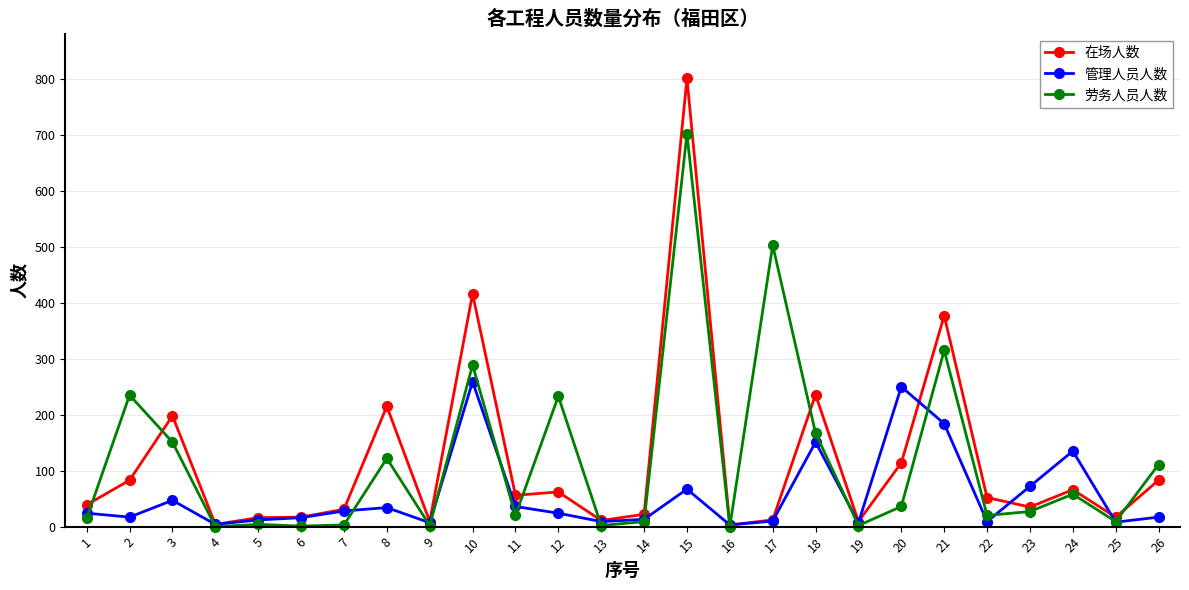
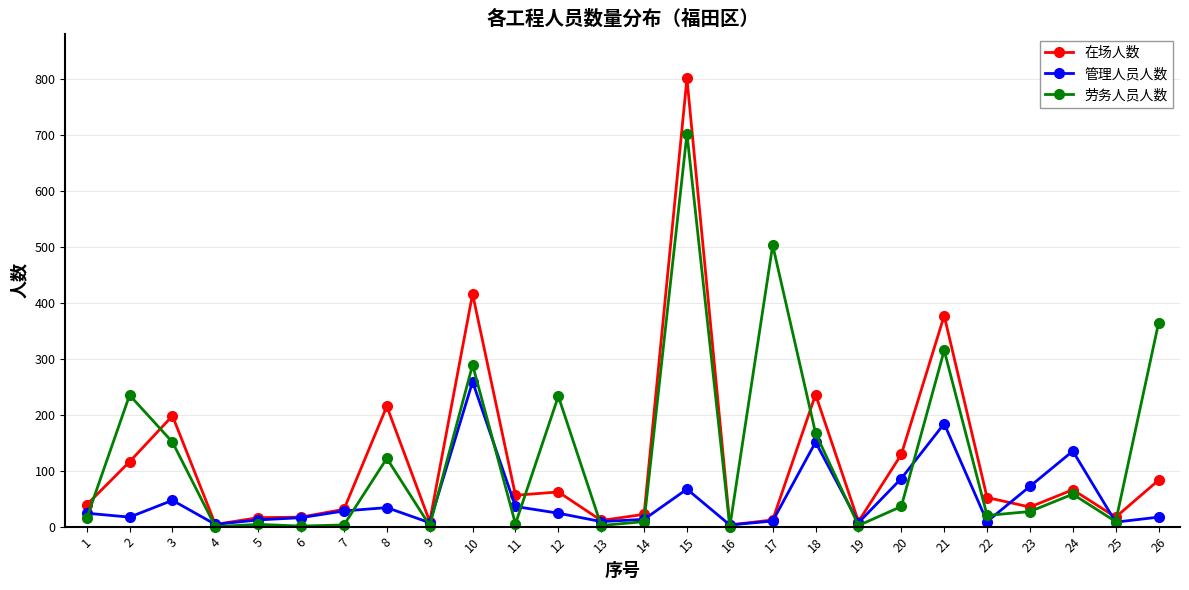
  {
    "在场人数": {
      "1": 40,
-     "2": 80,
+     "2": 120,
      "3": 200,
      "8": 220,
      "10": 420,
      "11": 60,
      "12": 60,
      "14": 20,
      "15": 800,
      "18": 240,
-     "20": 110,
+     "20": 130,
      "21": 380,
      "22": 50,
      "23": 40,
      "24": 70,
      "25": 20,
      "26": 80
    },
    "管理人员人数": {
      "1": 20,
      "2": 20,
      "3": 50,
      "8": 30,
      "10": 260,
      "11": 40,
      "12": 20,
      "15": 70,
      "18": 150,
-     "20": 250,
+     "20": 90,
      "21": 180,
      "22": 10,
      "23": 70,
      "24": 140,
      "26": 20
    },
    "劳务人员人数": {
      "1": 20,
      "2": 240,
      "3": 150,
      "5": 0,
      "6": 0,
      "7": 0,
      "8": 120,
      "9": 0,
      "10": 290,
-     "11": 20,
+     "11": 10,
      "12": 230,
      "13": 0,
      "15": 700,
      "17": 500,
      "18": 170,
      "19": 0,
      "20": 40,
      "21": 320,
      "22": 20,
      "23": 30,
      "24": 60,
-     "26": 110
+     "26": 360
    }
  }
